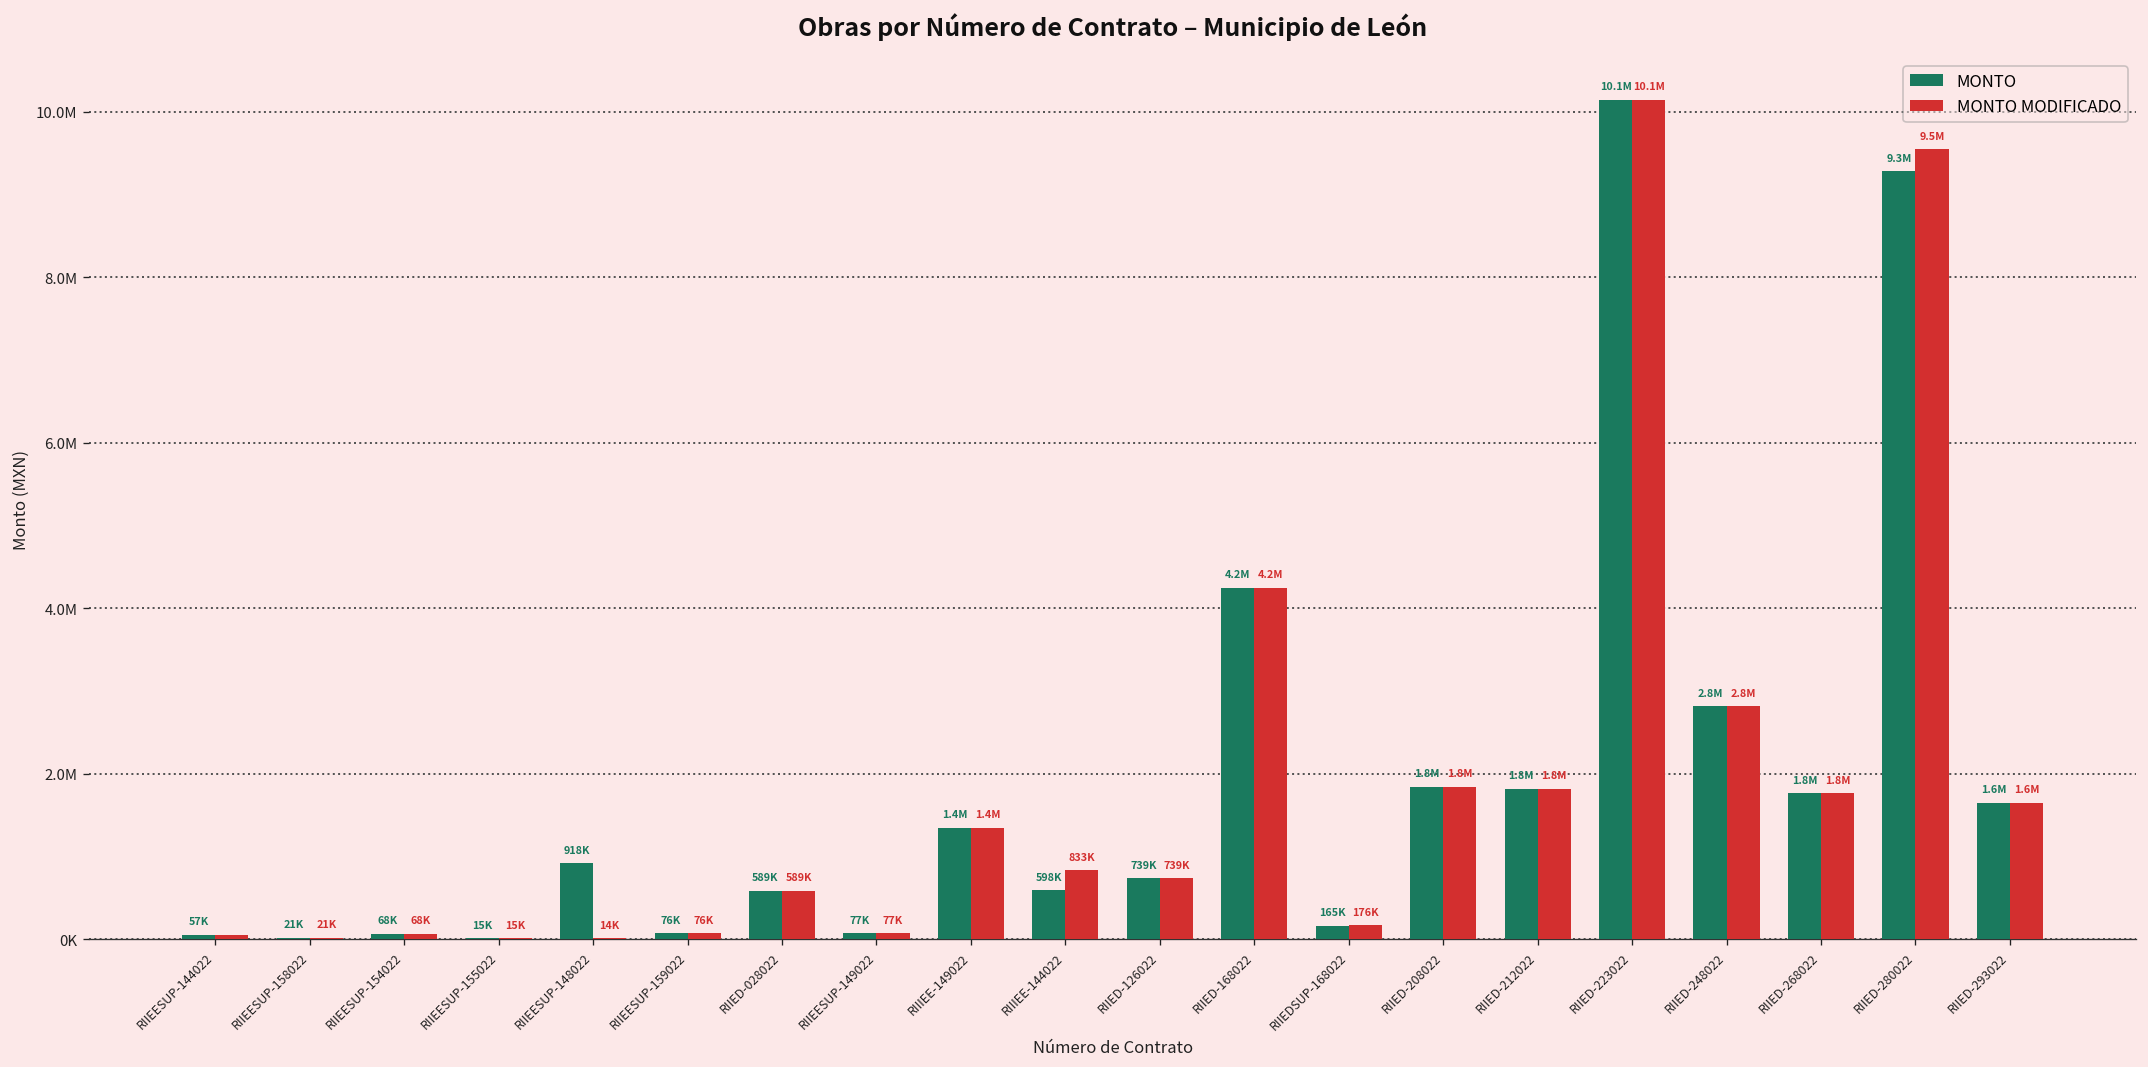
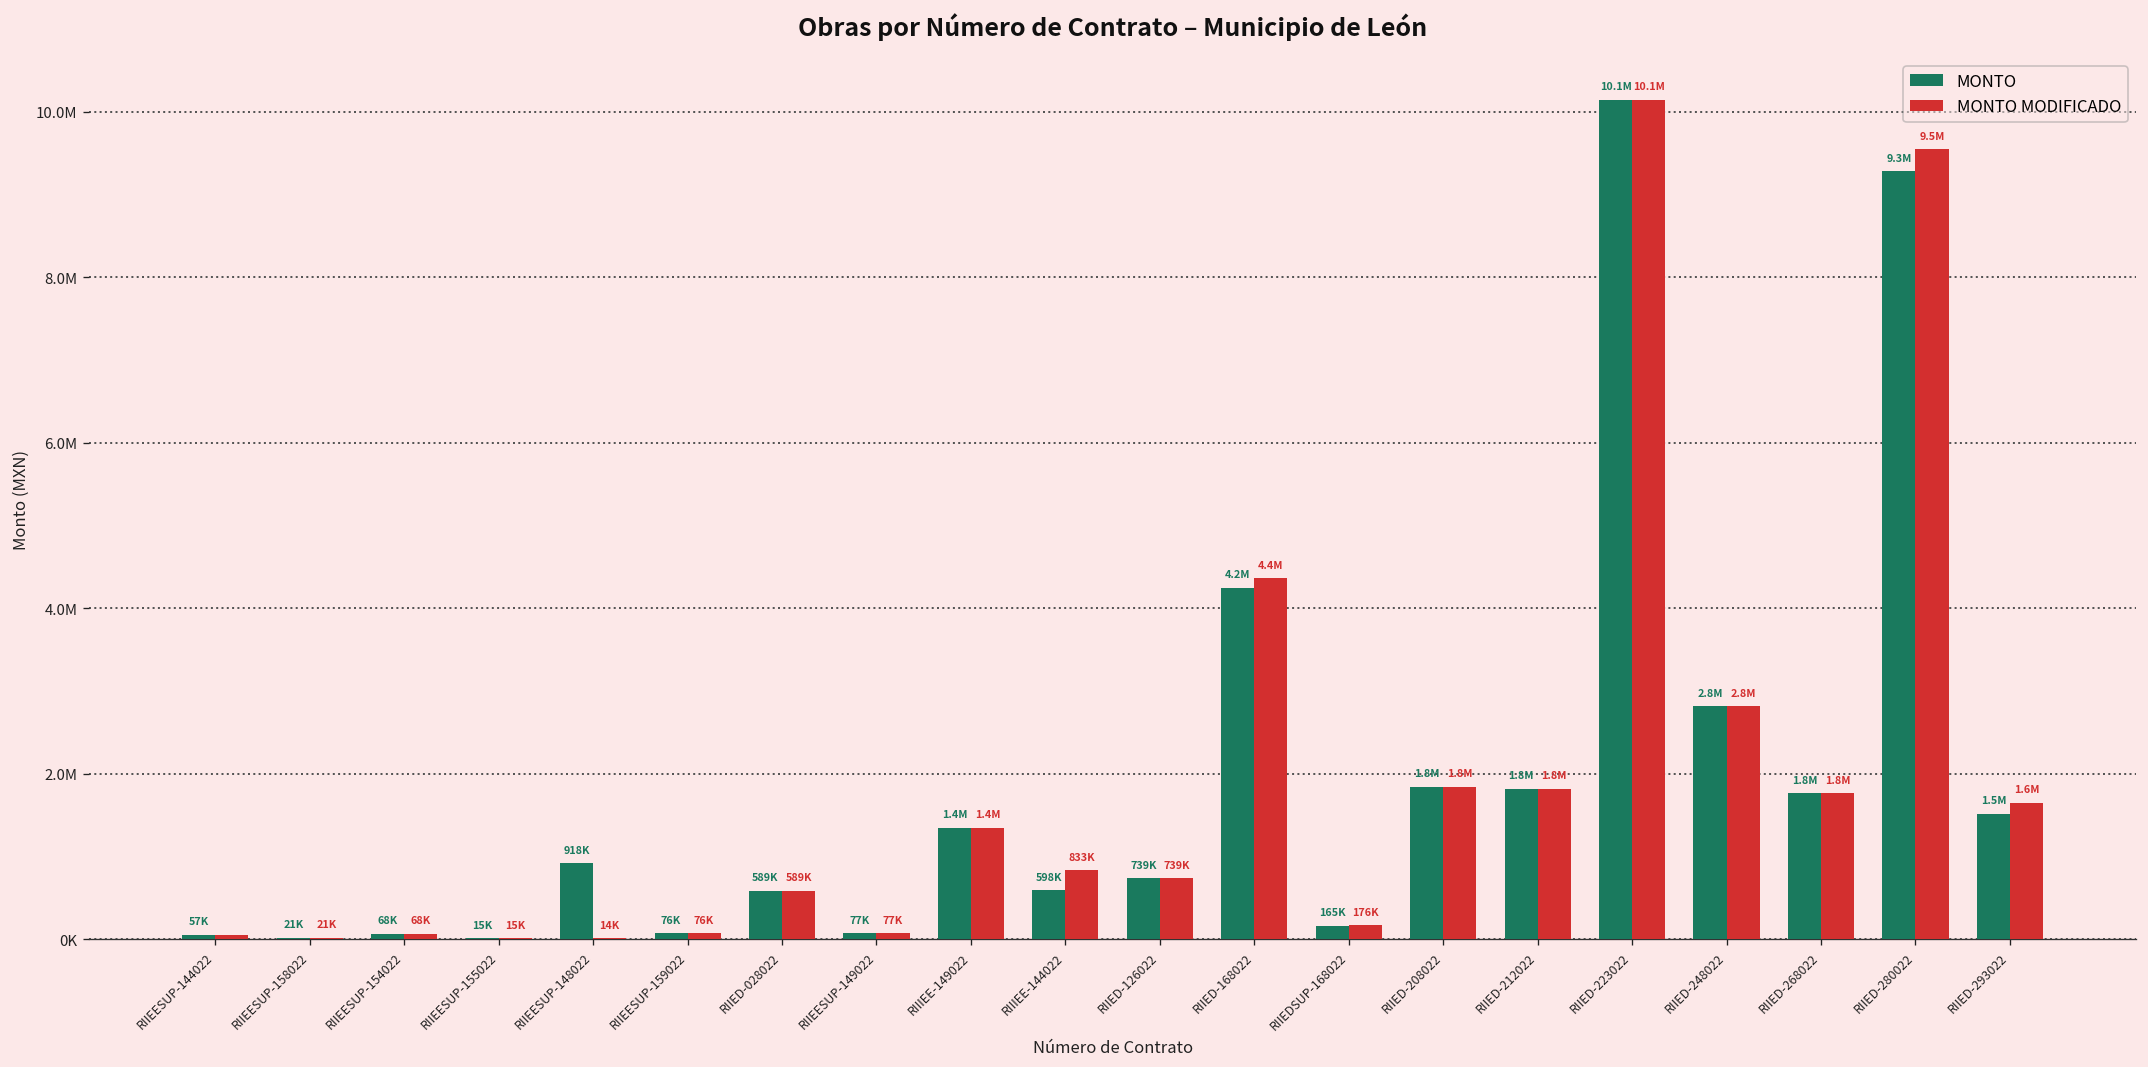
  {
    "MONTO": {
      "RIIEESUP-144022": "57K",
      "RIIEESUP-158022": "21K",
      "RIIEESUP-154022": "68K",
      "RIIEESUP-155022": "15K",
      "RIIEESUP-148022": "918K",
      "RIIEESUP-159022": "76K",
      "RIIED-028022": "589K",
      "RIIEESUP-149022": "77K",
      "RIIIEE-149022": "1.4M",
      "RIIIEE-144022": "598K",
      "RIIED-126022": "739K",
      "RIIED-168022": "4.2M",
      "RIIEDSUP-168022": "165K",
      "RIIED-208022": "1.8M",
      "RIIED-212022": "1.8M",
      "RIIED-223022": "10.1M",
      "RIIED-248022": "2.8M",
      "RIIED-268022": "1.8M",
      "RIIED-280022": "9.3M",
-     "RIIED-293022": "1.6M"
+     "RIIED-293022": "1.5M"
    },
    "MONTO MODIFICADO": {
      "RIIEESUP-158022": "21K",
      "RIIEESUP-154022": "68K",
      "RIIEESUP-155022": "15K",
      "RIIEESUP-148022": "14K",
      "RIIEESUP-159022": "76K",
      "RIIED-028022": "589K",
      "RIIEESUP-149022": "77K",
      "RIIIEE-149022": "1.4M",
      "RIIIEE-144022": "833K",
      "RIIED-126022": "739K",
-     "RIIED-168022": "4.2M",
+     "RIIED-168022": "4.4M",
      "RIIEDSUP-168022": "176K",
      "RIIED-208022": "1.8M",
      "RIIED-212022": "1.8M",
      "RIIED-223022": "10.1M",
      "RIIED-248022": "2.8M",
      "RIIED-268022": "1.8M",
      "RIIED-280022": "9.5M",
      "RIIED-293022": "1.6M"
    }
  }
